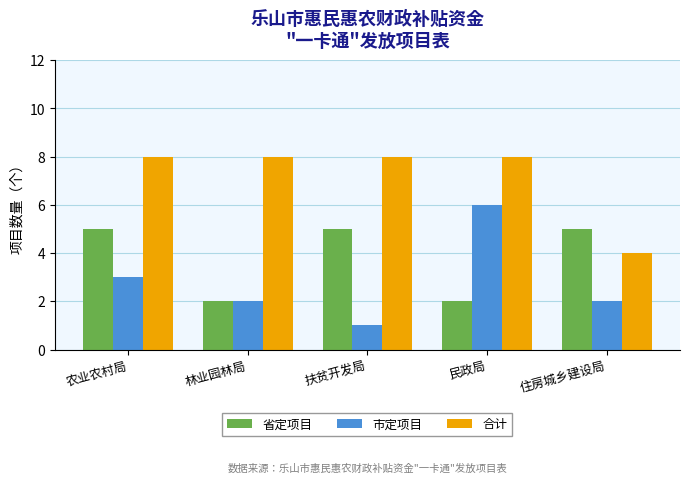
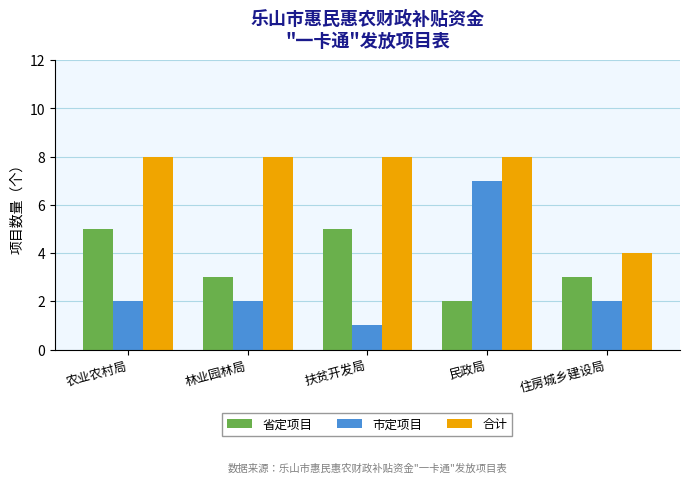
  {
    "省定项目": {
      "农业农村局": 5,
-     "林业园林局": 2,
+     "林业园林局": 3,
      "扶贫开发局": 5,
      "民政局": 2,
-     "住房城乡建设局": 5
+     "住房城乡建设局": 3
    },
    "市定项目": {
-     "农业农村局": 3,
+     "农业农村局": 2,
      "林业园林局": 2,
      "扶贫开发局": 1,
-     "民政局": 6,
+     "民政局": 7,
      "住房城乡建设局": 2
    },
    "合计": {
      "农业农村局": 8,
      "林业园林局": 8,
      "扶贫开发局": 8,
      "民政局": 8,
      "住房城乡建设局": 4
    }
  }
